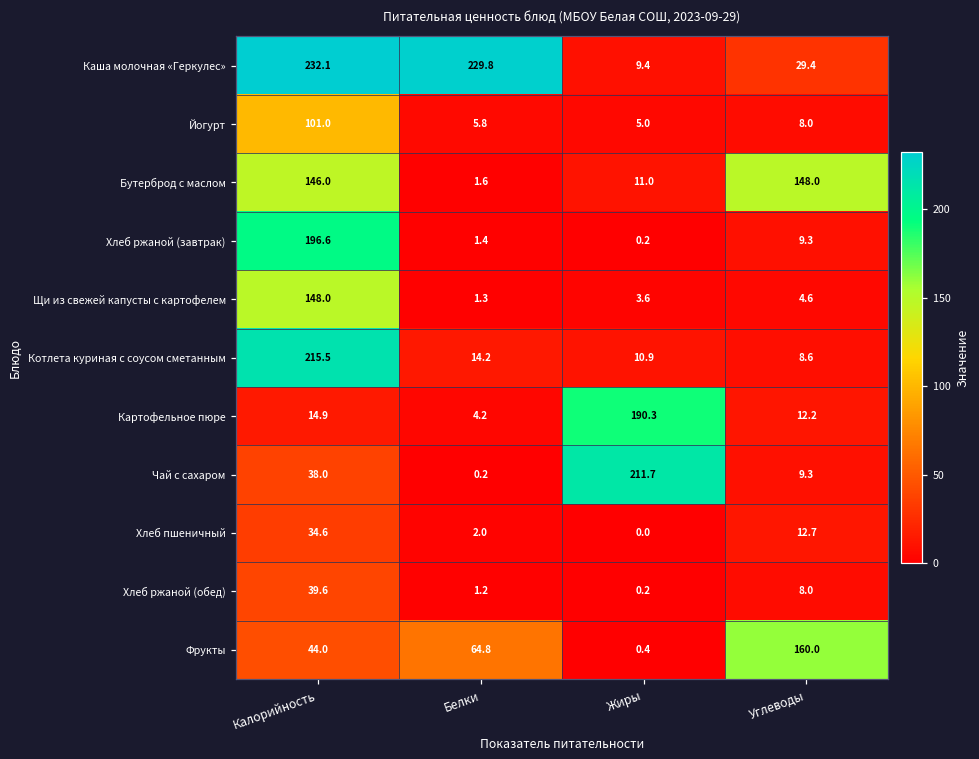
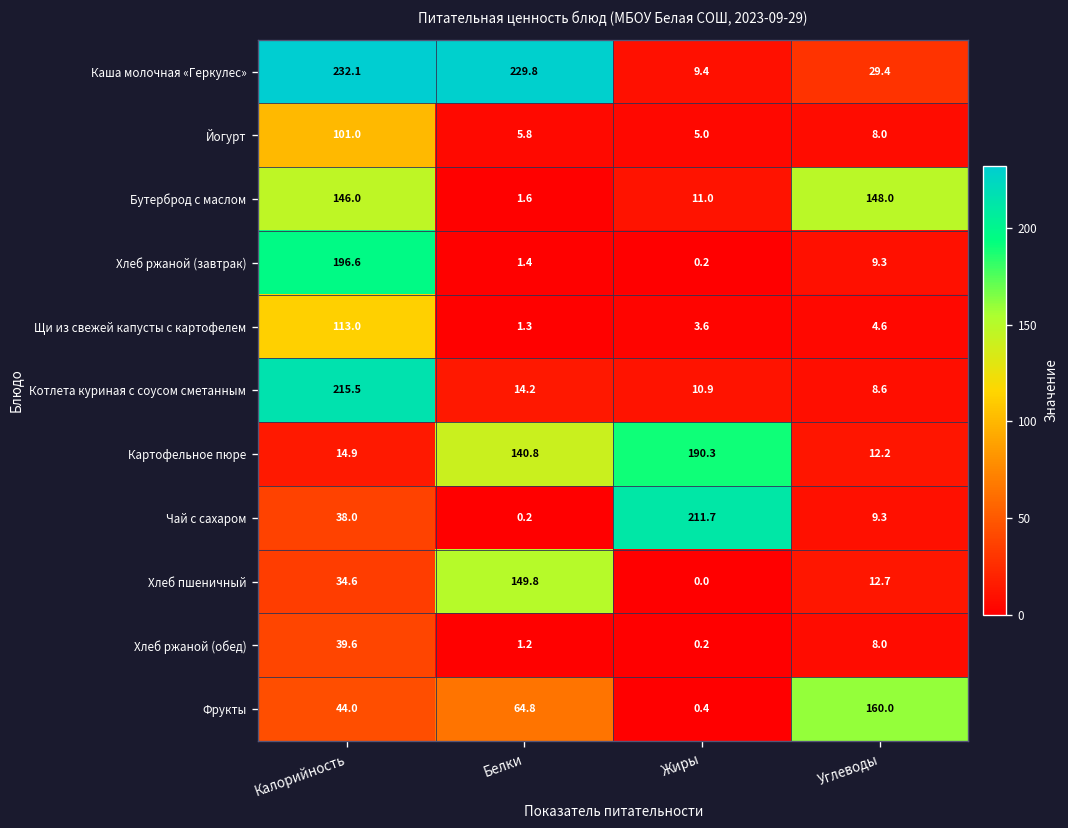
  {
    "Каша молочная «Геркулес»": {
      "Калорийность": 232.1,
      "Белки": 229.8,
      "Жиры": 9.4,
      "Углеводы": 29.4
    },
    "Йогурт": {
      "Калорийность": 101.0,
      "Белки": 5.8,
      "Жиры": 5.0,
      "Углеводы": 8.0
    },
    "Бутерброд с маслом": {
      "Калорийность": 146.0,
      "Белки": 1.6,
      "Жиры": 11.0,
      "Углеводы": 148.0
    },
    "Хлеб ржаной (завтрак)": {
      "Калорийность": 196.6,
      "Белки": 1.4,
      "Жиры": 0.2,
      "Углеводы": 9.3
    },
    "Щи из свежей капусты с картофелем": {
-     "Калорийность": 148.0,
+     "Калорийность": 113.0,
      "Белки": 1.3,
      "Жиры": 3.6,
      "Углеводы": 4.6
    },
    "Котлета куриная с соусом сметанным": {
      "Калорийность": 215.5,
      "Белки": 14.2,
      "Жиры": 10.9,
      "Углеводы": 8.6
    },
    "Картофельное пюре": {
      "Калорийность": 14.9,
-     "Белки": 4.2,
+     "Белки": 140.8,
      "Жиры": 190.3,
      "Углеводы": 12.2
    },
    "Чай с сахаром": {
      "Калорийность": 38.0,
      "Белки": 0.2,
      "Жиры": 211.7,
      "Углеводы": 9.3
    },
    "Хлеб пшеничный": {
      "Калорийность": 34.6,
-     "Белки": 2.0,
+     "Белки": 149.8,
      "Жиры": 0.0,
      "Углеводы": 12.7
    },
    "Хлеб ржаной (обед)": {
      "Калорийность": 39.6,
      "Белки": 1.2,
      "Жиры": 0.2,
      "Углеводы": 8.0
    },
    "Фрукты": {
      "Калорийность": 44.0,
      "Белки": 64.8,
      "Жиры": 0.4,
      "Углеводы": 160.0
    }
  }
